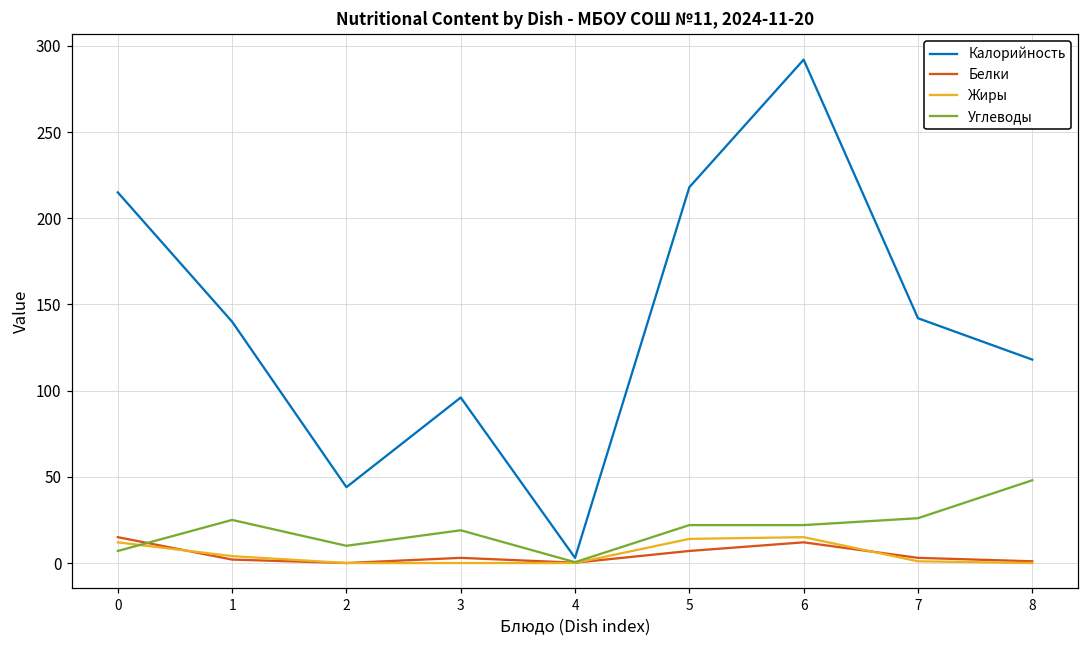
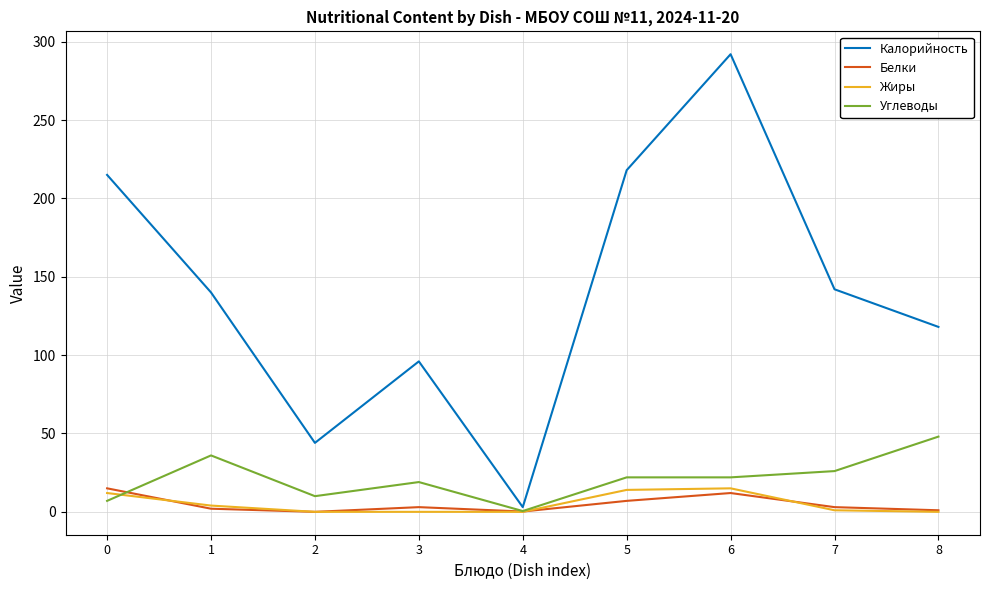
  {
    "Калорийность": {
      "0": 215,
      "1": 140,
      "2": 44,
      "3": 96,
      "4": 3,
      "5": 218,
      "6": 292,
      "7": 142,
      "8": 118
    },
    "Белки": {
      "0": 15,
      "1": 2,
      "3": 3,
      "5": 7,
      "6": 12,
      "7": 3
    },
    "Жиры": {
      "0": 12,
      "1": 4,
      "3": 0,
      "5": 14,
      "6": 15,
      "7": 1
    },
    "Углеводы": {
      "0": 7,
-     "1": 25,
+     "1": 36,
      "2": 10,
      "3": 19,
      "5": 22,
      "6": 22,
      "7": 26,
      "8": 48
    }
  }
